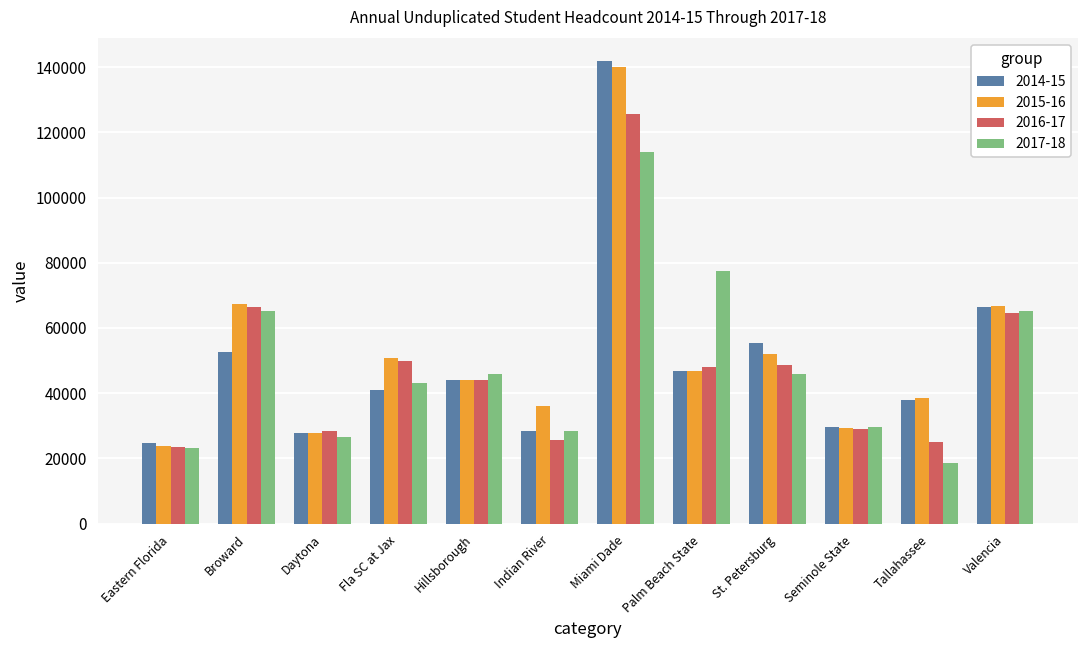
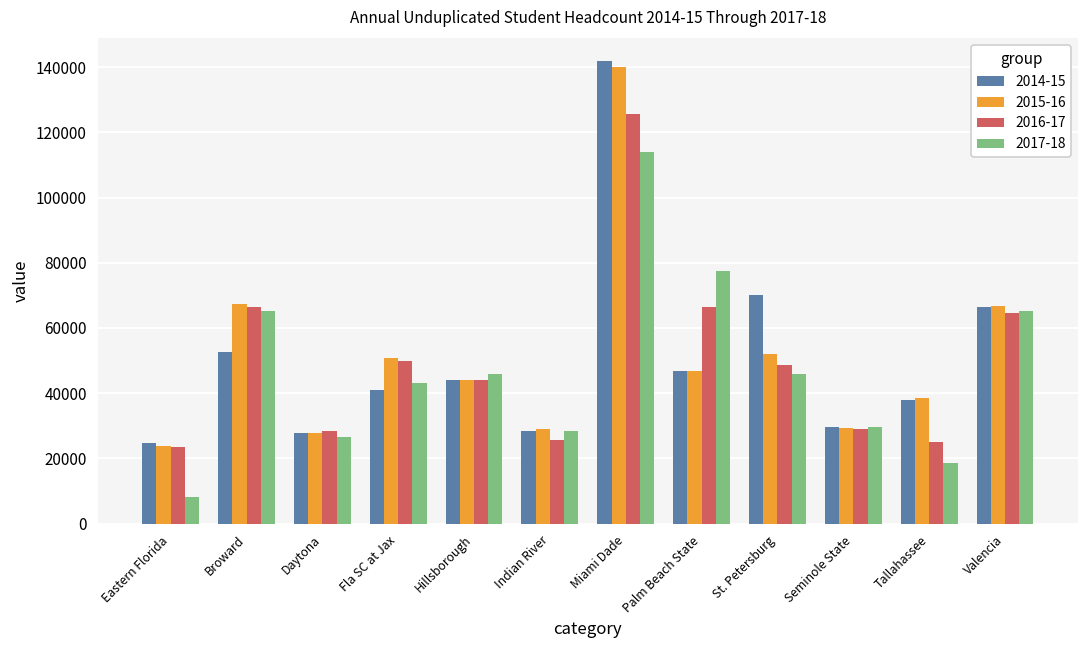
  {
    "2014-15": {
      "Eastern Florida": 25000,
      "Broward": 53000,
      "Daytona": 28000,
      "Fla SC at Jax": 41000,
      "Hillsborough": 44000,
      "Indian River": 28000,
      "Miami Dade": 142000,
      "Palm Beach State": 47000,
-     "St. Petersburg": 55000,
+     "St. Petersburg": 70000,
      "Seminole State": 30000,
      "Tallahassee": 38000,
      "Valencia": 66000
    },
    "2015-16": {
      "Eastern Florida": 24000,
      "Broward": 67000,
      "Daytona": 28000,
      "Fla SC at Jax": 51000,
      "Hillsborough": 44000,
-     "Indian River": 36000,
+     "Indian River": 29000,
      "Miami Dade": 140000,
      "Palm Beach State": 47000,
      "St. Petersburg": 52000,
      "Seminole State": 29000,
      "Tallahassee": 39000,
      "Valencia": 67000
    },
    "2016-17": {
      "Eastern Florida": 24000,
      "Broward": 66000,
      "Daytona": 29000,
      "Fla SC at Jax": 50000,
      "Hillsborough": 44000,
      "Indian River": 26000,
      "Miami Dade": 126000,
-     "Palm Beach State": 48000,
+     "Palm Beach State": 66000,
      "St. Petersburg": 49000,
      "Seminole State": 29000,
      "Tallahassee": 25000,
      "Valencia": 64000
    },
    "2017-18": {
-     "Eastern Florida": 23000,
+     "Eastern Florida": 8000,
      "Broward": 65000,
      "Daytona": 27000,
      "Fla SC at Jax": 43000,
      "Hillsborough": 46000,
      "Indian River": 28000,
      "Miami Dade": 114000,
      "Palm Beach State": 77000,
      "St. Petersburg": 46000,
      "Seminole State": 30000,
      "Tallahassee": 19000,
      "Valencia": 65000
    }
  }
